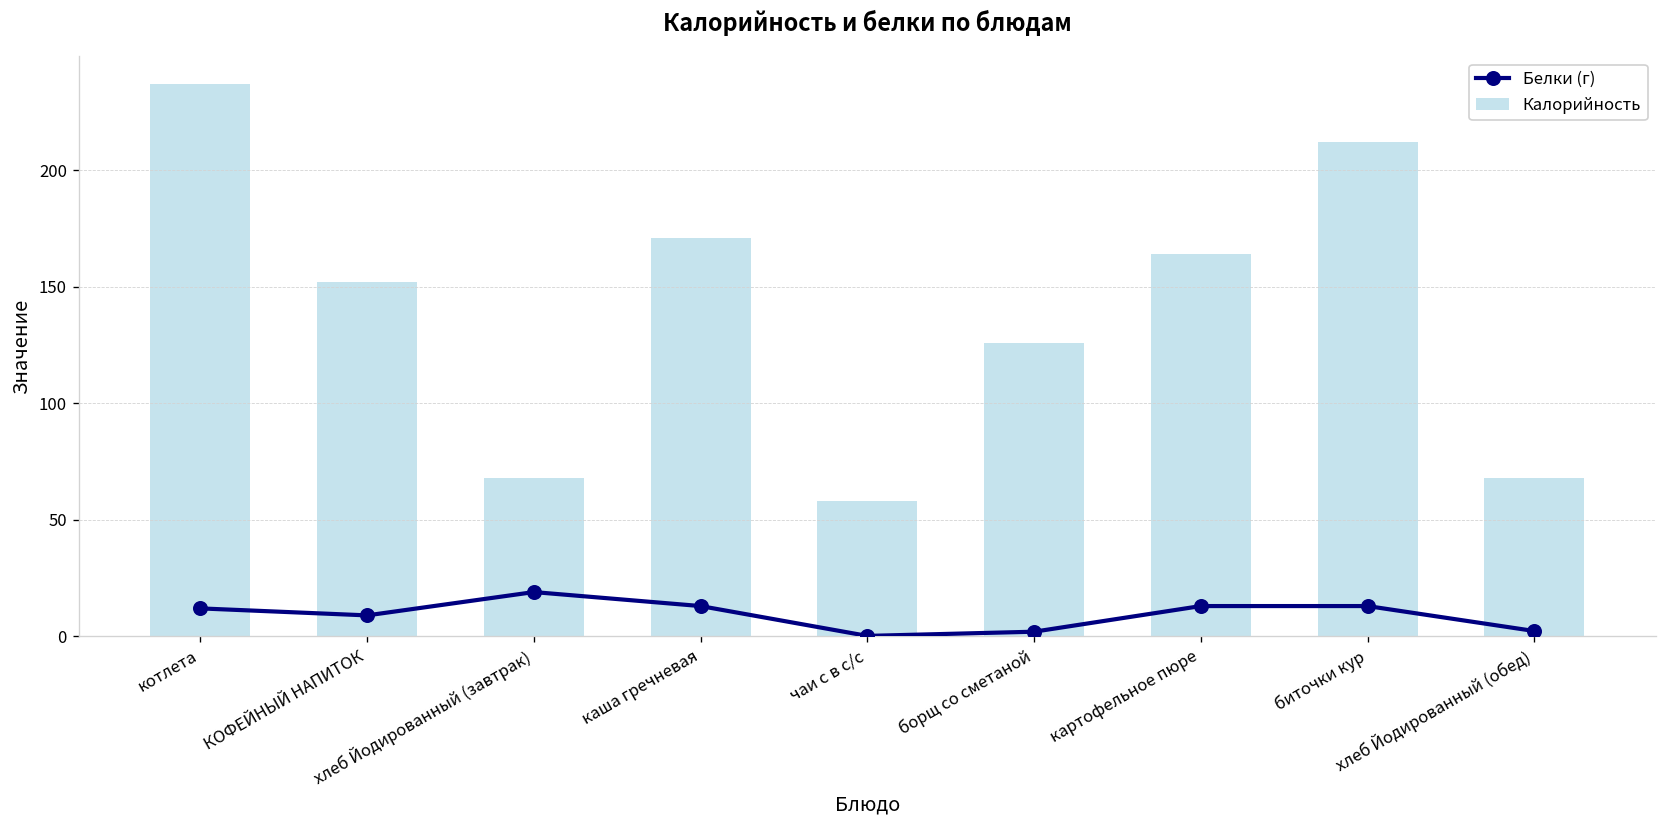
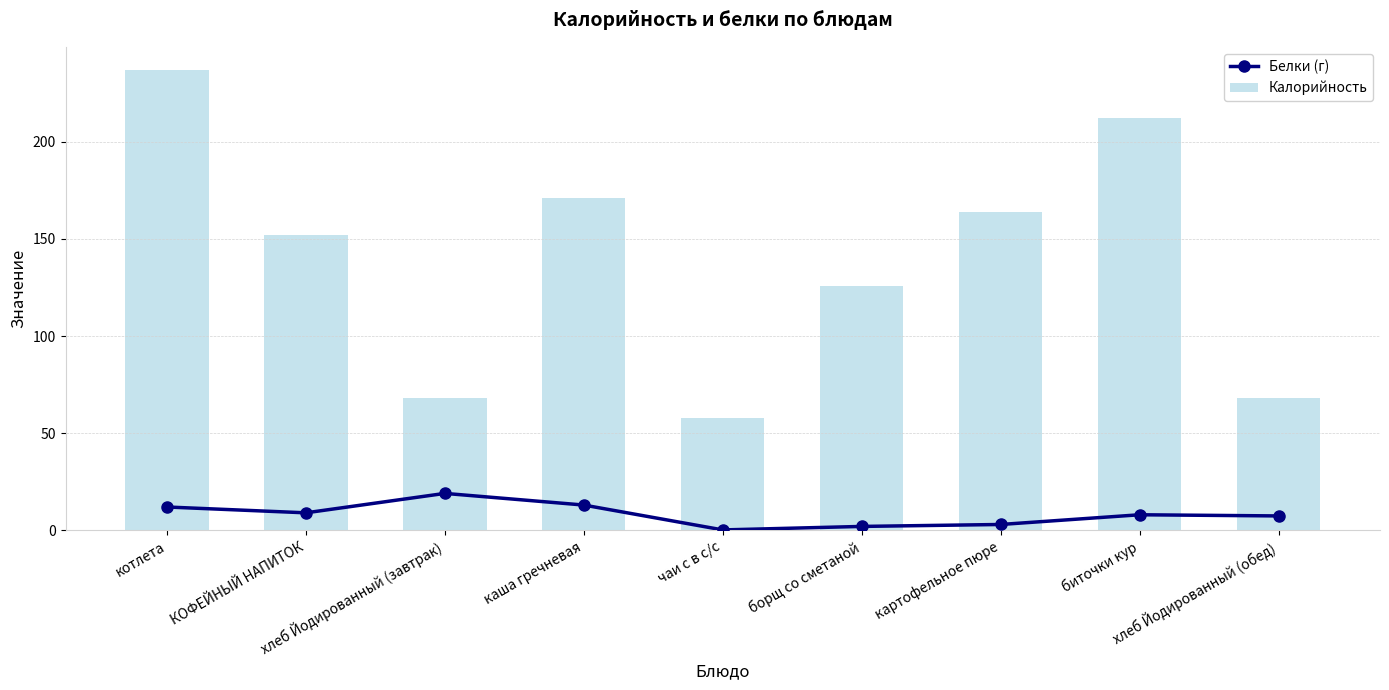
  {
    "Белки (г)": {
      "котлета": 12,
      "КОФЕЙНЫЙ НАПИТОК": 9,
      "хлеб Йодированный (завтрак)": 19,
      "каша гречневая": 13,
      "чаи с в с/с": 0,
      "борщ со сметаной": 2,
-     "картофельное пюре": 13,
-     "биточки кур": 13,
-     "хлеб Йодированный (обед)": 2
+     "картофельное пюре": 3,
+     "биточки кур": 8,
+     "хлеб Йодированный (обед)": 7
    }
  }
